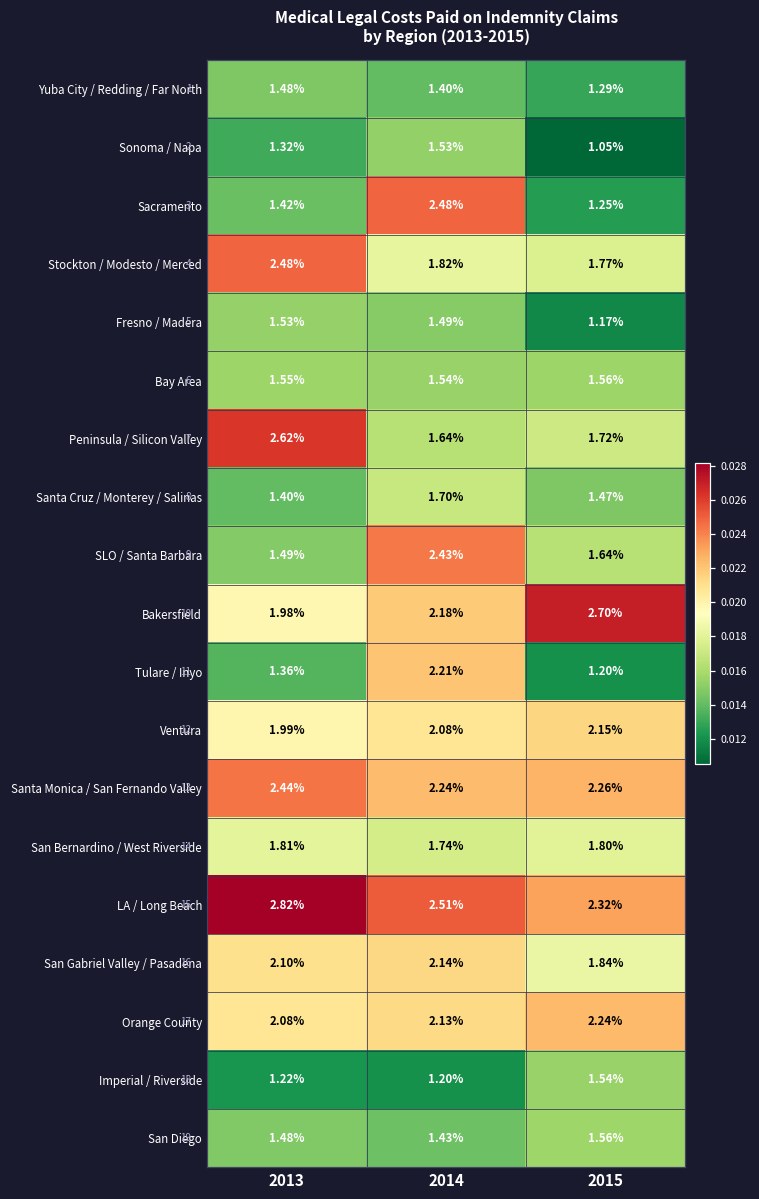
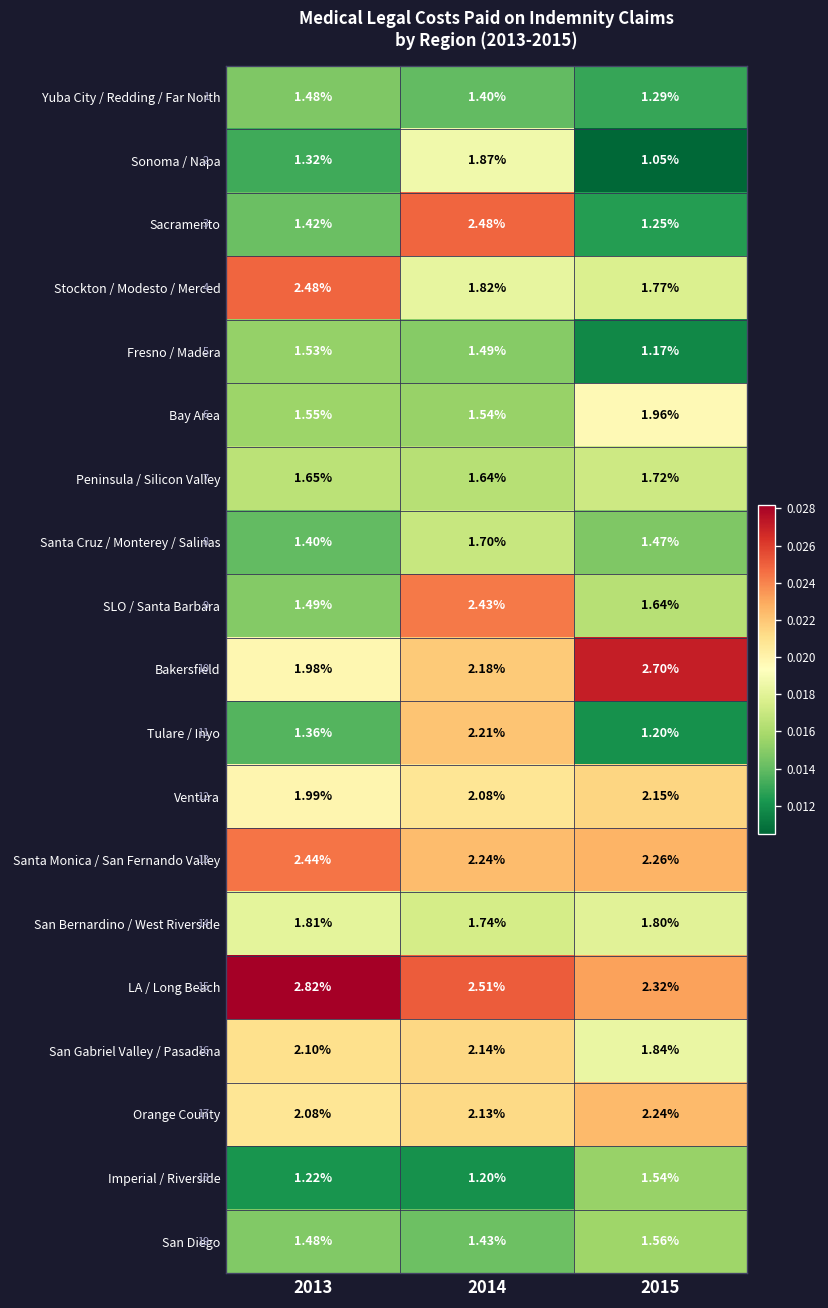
  {
    "Yuba City / Redding / Far North": {
      "2013": "1.48%",
      "2014": "1.40%",
      "2015": "1.29%"
    },
    "Sonoma / Napa": {
      "2013": "1.32%",
-     "2014": "1.53%",
+     "2014": "1.87%",
      "2015": "1.05%"
    },
    "Sacramento": {
      "2013": "1.42%",
      "2014": "2.48%",
      "2015": "1.25%"
    },
    "Stockton / Modesto / Merced": {
      "2013": "2.48%",
      "2014": "1.82%",
      "2015": "1.77%"
    },
    "Fresno / Madera": {
      "2013": "1.53%",
      "2014": "1.49%",
      "2015": "1.17%"
    },
    "Bay Area": {
      "2013": "1.55%",
      "2014": "1.54%",
-     "2015": "1.56%"
+     "2015": "1.96%"
    },
    "Peninsula / Silicon Valley": {
-     "2013": "2.62%",
+     "2013": "1.65%",
      "2014": "1.64%",
      "2015": "1.72%"
    },
    "Santa Cruz / Monterey / Salinas": {
      "2013": "1.40%",
      "2014": "1.70%",
      "2015": "1.47%"
    },
    "SLO / Santa Barbara": {
      "2013": "1.49%",
      "2014": "2.43%",
      "2015": "1.64%"
    },
    "Bakersfield": {
      "2013": "1.98%",
      "2014": "2.18%",
      "2015": "2.70%"
    },
    "Tulare / Inyo": {
      "2013": "1.36%",
      "2014": "2.21%",
      "2015": "1.20%"
    },
    "Ventura": {
      "2013": "1.99%",
      "2014": "2.08%",
      "2015": "2.15%"
    },
    "Santa Monica / San Fernando Valley": {
      "2013": "2.44%",
      "2014": "2.24%",
      "2015": "2.26%"
    },
    "San Bernardino / West Riverside": {
      "2013": "1.81%",
      "2014": "1.74%",
      "2015": "1.80%"
    },
    "LA / Long Beach": {
      "2013": "2.82%",
      "2014": "2.51%",
      "2015": "2.32%"
    },
    "San Gabriel Valley / Pasadena": {
      "2013": "2.10%",
      "2014": "2.14%",
      "2015": "1.84%"
    },
    "Orange County": {
      "2013": "2.08%",
      "2014": "2.13%",
      "2015": "2.24%"
    },
    "Imperial / Riverside": {
      "2013": "1.22%",
      "2014": "1.20%",
      "2015": "1.54%"
    },
    "San Diego": {
      "2013": "1.48%",
      "2014": "1.43%",
      "2015": "1.56%"
    }
  }
